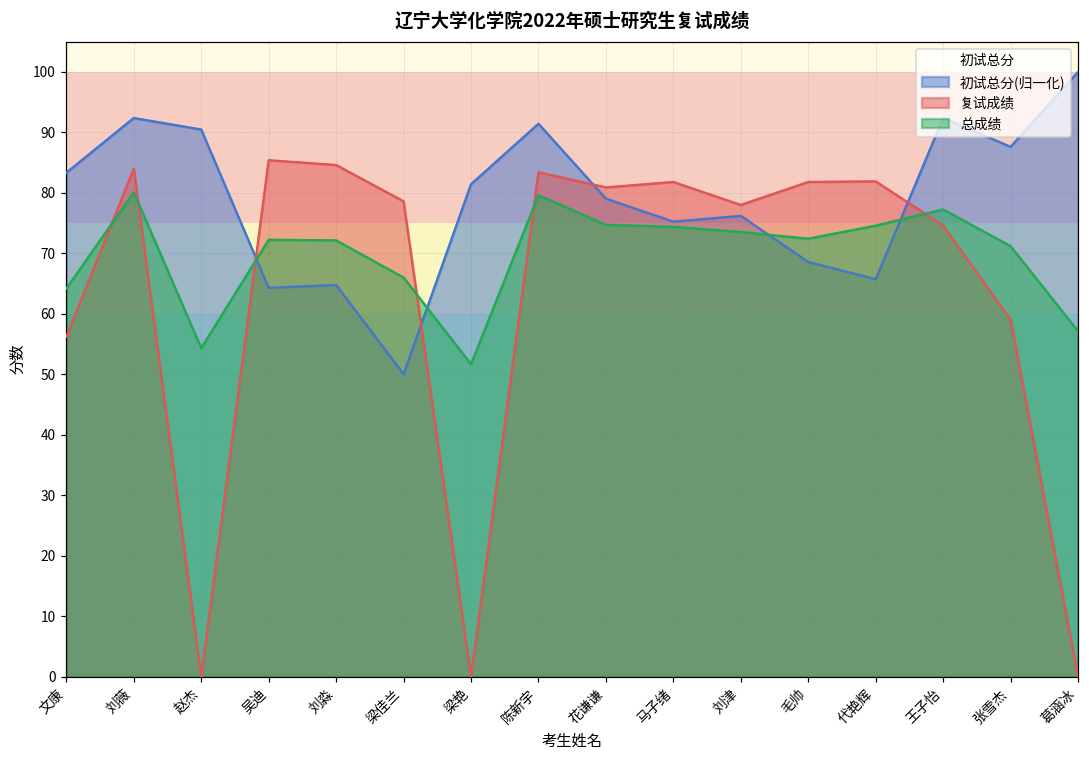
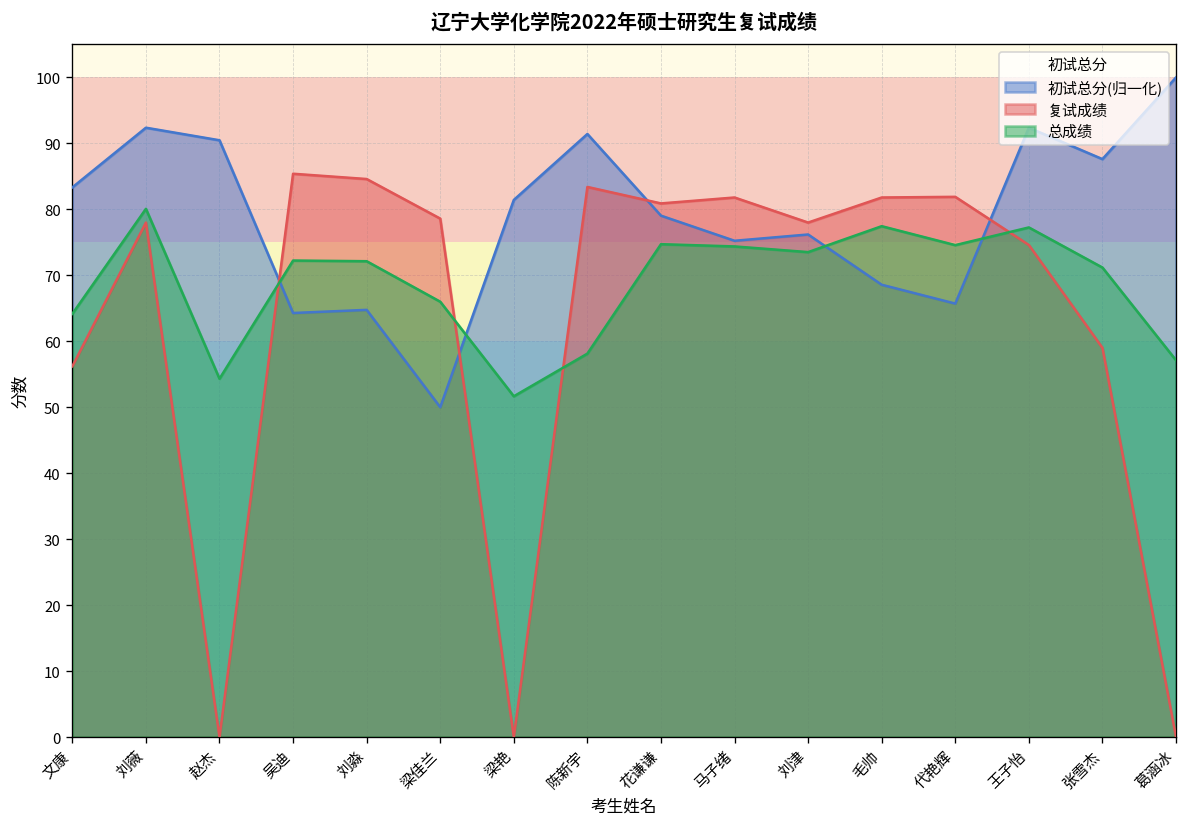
  {
    "复试成绩": {
      "文康": 56,
-     "刘薇": 84,
+     "刘薇": 78,
      "赵杰": 0,
      "吴迪": 85,
      "刘淼": 85,
      "梁佳兰": 79,
      "梁艳": 0,
      "陈新宇": 83,
      "花谦谦": 81,
      "马子绪": 82,
      "刘津": 78,
      "毛帅": 82,
      "代艳辉": 82,
      "王子怡": 75,
      "张雪杰": 59,
      "葛涵冰": 0
    },
    "总成绩": {
      "文康": 64,
      "刘薇": 80,
      "赵杰": 54,
      "吴迪": 72,
      "刘淼": 72,
      "梁佳兰": 66,
      "梁艳": 52,
-     "陈新宇": 80,
+     "陈新宇": 58,
      "花谦谦": 75,
      "马子绪": 74,
      "刘津": 74,
-     "毛帅": 72,
+     "毛帅": 77,
      "代艳辉": 75,
      "王子怡": 77,
      "张雪杰": 71,
      "葛涵冰": 57
    }
  }
